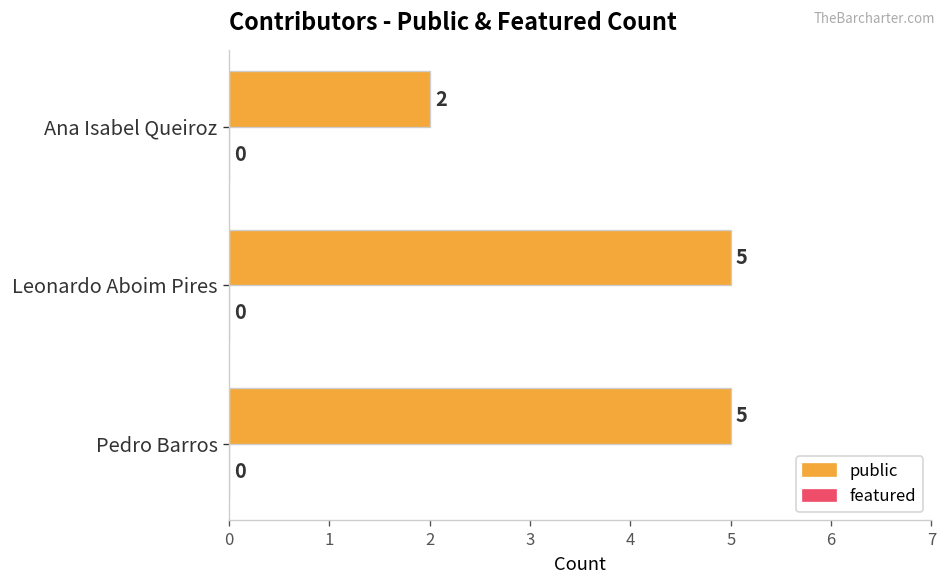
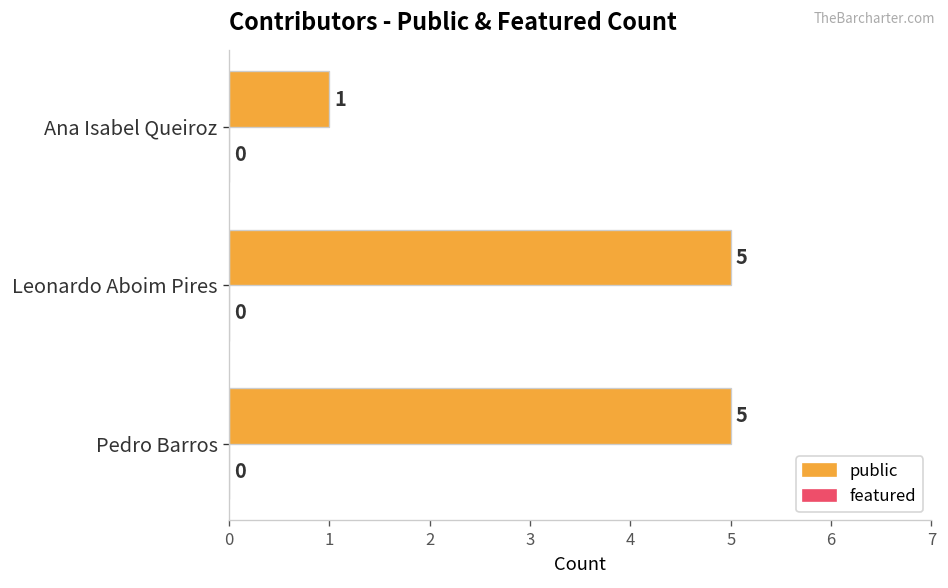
  {
    "public": {
-     "Ana Isabel Queiroz": 2,
+     "Ana Isabel Queiroz": 1,
      "Leonardo Aboim Pires": 5,
      "Pedro Barros": 5
    },
    "featured": {
      "Ana Isabel Queiroz": 0,
      "Leonardo Aboim Pires": 0,
      "Pedro Barros": 0
    }
  }
